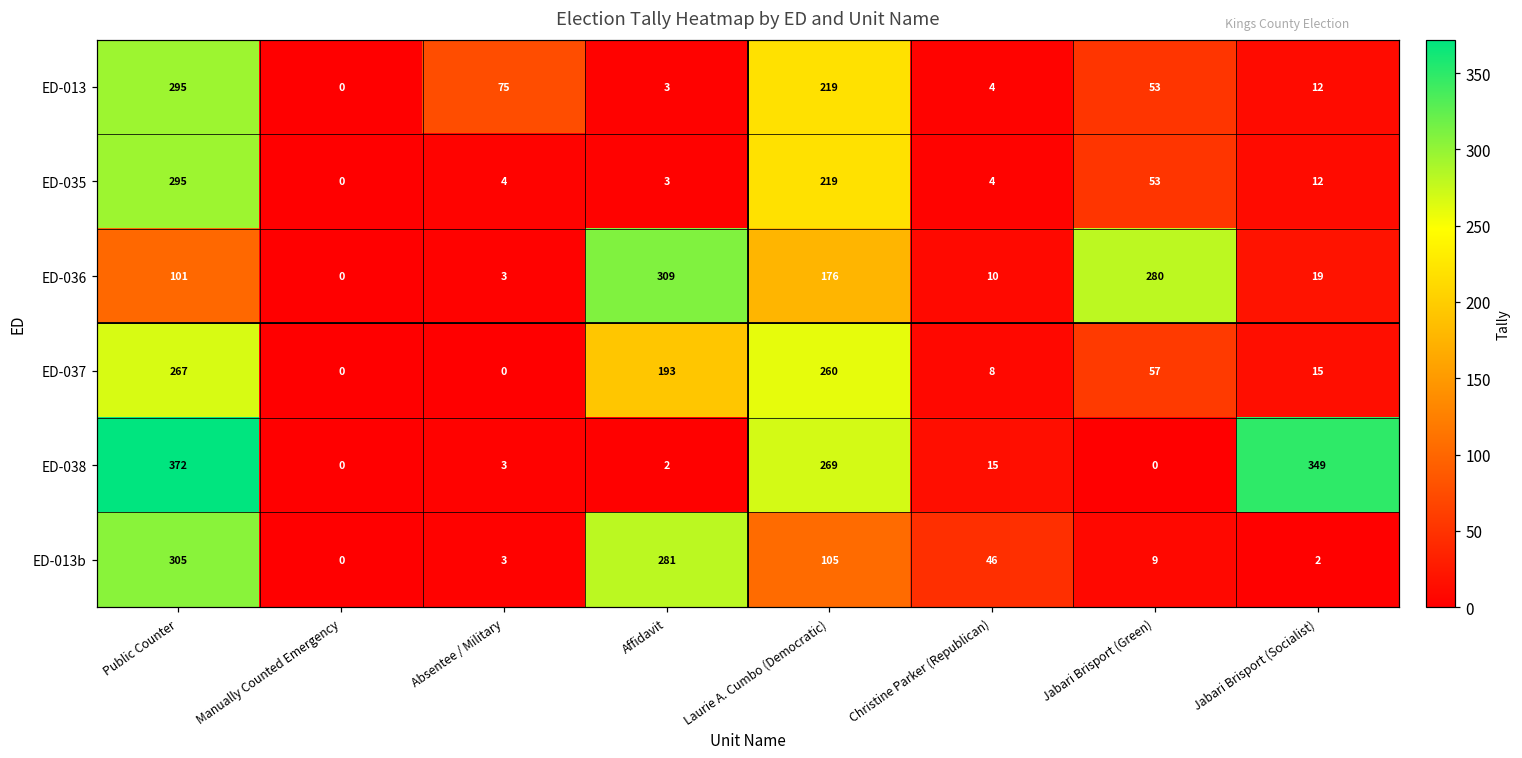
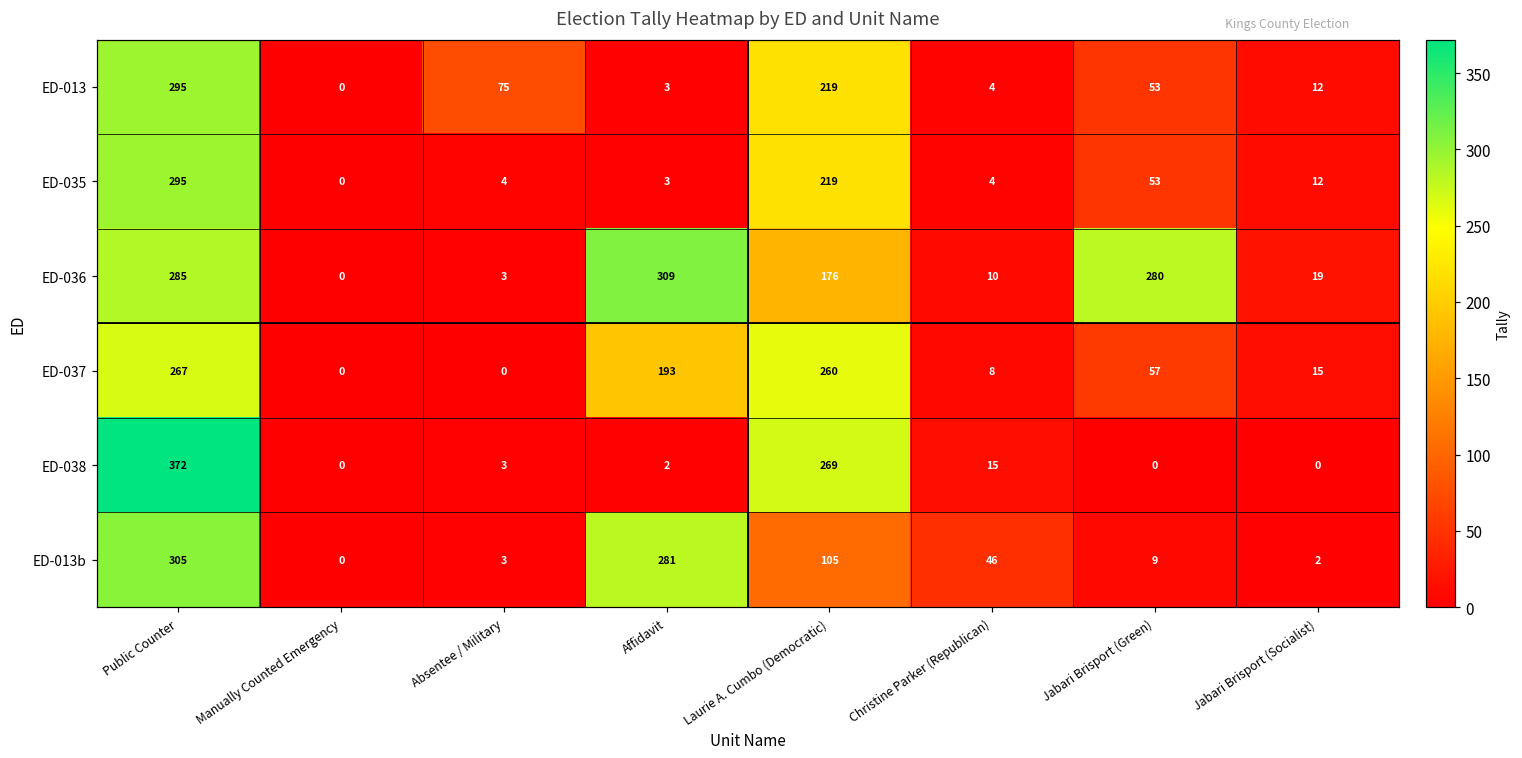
  {
    "ED-013": {
      "Public Counter": 295,
      "Manually Counted Emergency": 0,
      "Absentee / Military": 75,
      "Affidavit": 3,
      "Laurie A. Cumbo (Democratic)": 219,
      "Christine Parker (Republican)": 4,
      "Jabari Brisport (Green)": 53,
      "Jabari Brisport (Socialist)": 12
    },
    "ED-035": {
      "Public Counter": 295,
      "Manually Counted Emergency": 0,
      "Absentee / Military": 4,
      "Affidavit": 3,
      "Laurie A. Cumbo (Democratic)": 219,
      "Christine Parker (Republican)": 4,
      "Jabari Brisport (Green)": 53,
      "Jabari Brisport (Socialist)": 12
    },
    "ED-036": {
-     "Public Counter": 101,
+     "Public Counter": 285,
      "Manually Counted Emergency": 0,
      "Absentee / Military": 3,
      "Affidavit": 309,
      "Laurie A. Cumbo (Democratic)": 176,
      "Christine Parker (Republican)": 10,
      "Jabari Brisport (Green)": 280,
      "Jabari Brisport (Socialist)": 19
    },
    "ED-037": {
      "Public Counter": 267,
      "Manually Counted Emergency": 0,
      "Absentee / Military": 0,
      "Affidavit": 193,
      "Laurie A. Cumbo (Democratic)": 260,
      "Christine Parker (Republican)": 8,
      "Jabari Brisport (Green)": 57,
      "Jabari Brisport (Socialist)": 15
    },
    "ED-038": {
      "Public Counter": 372,
      "Manually Counted Emergency": 0,
      "Absentee / Military": 3,
      "Affidavit": 2,
      "Laurie A. Cumbo (Democratic)": 269,
      "Christine Parker (Republican)": 15,
      "Jabari Brisport (Green)": 0,
-     "Jabari Brisport (Socialist)": 349
+     "Jabari Brisport (Socialist)": 0
    },
    "ED-013b": {
      "Public Counter": 305,
      "Manually Counted Emergency": 0,
      "Absentee / Military": 3,
      "Affidavit": 281,
      "Laurie A. Cumbo (Democratic)": 105,
      "Christine Parker (Republican)": 46,
      "Jabari Brisport (Green)": 9,
      "Jabari Brisport (Socialist)": 2
    }
  }
